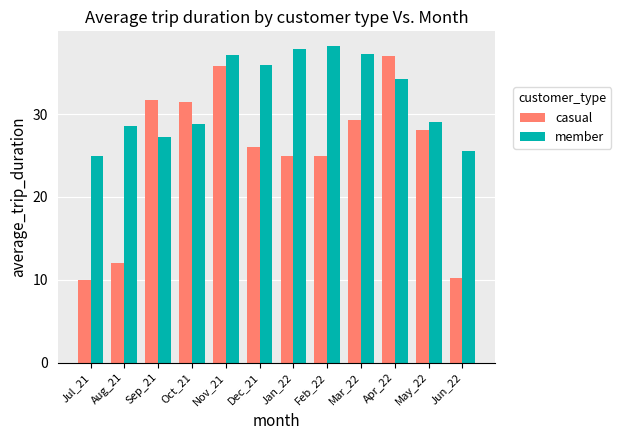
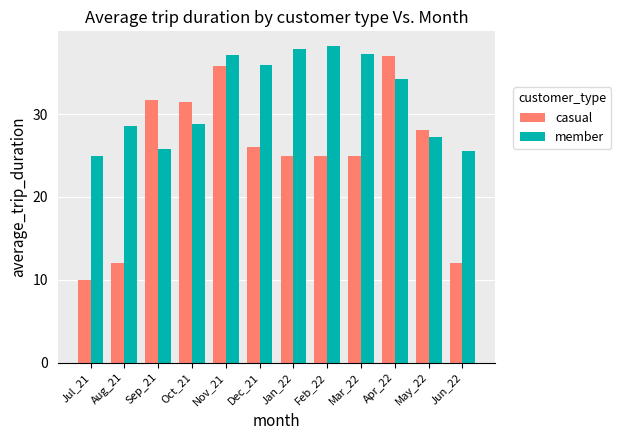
  {
    "casual": {
      "Jul_21": 10,
      "Aug_21": 12,
      "Sep_21": 32,
      "Oct_21": 31,
      "Nov_21": 36,
      "Dec_21": 26,
      "Jan_22": 25,
      "Feb_22": 25,
-     "Mar_22": 29,
+     "Mar_22": 25,
      "Apr_22": 37,
      "May_22": 28,
-     "Jun_22": 10
+     "Jun_22": 12
    },
    "member": {
      "Jul_21": 25,
      "Aug_21": 29,
-     "Sep_21": 27,
+     "Sep_21": 26,
      "Oct_21": 29,
      "Nov_21": 37,
      "Dec_21": 36,
      "Jan_22": 38,
      "Feb_22": 38,
      "Mar_22": 37,
      "Apr_22": 34,
-     "May_22": 29,
+     "May_22": 27,
      "Jun_22": 26
    }
  }
